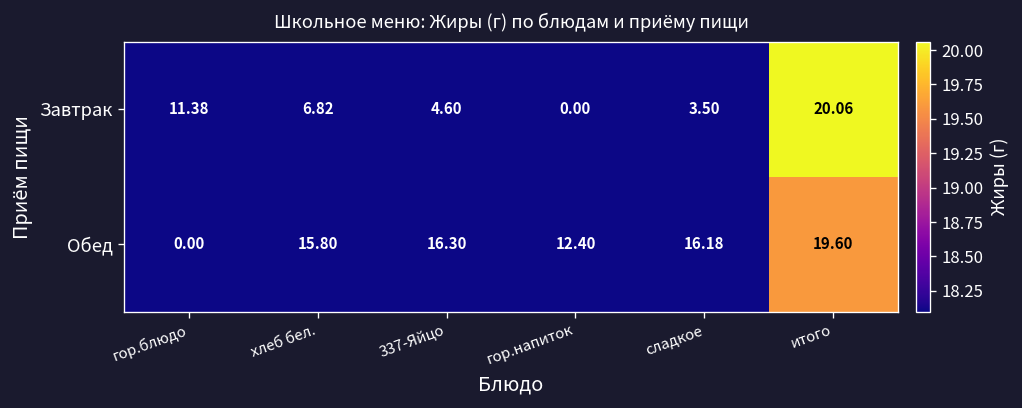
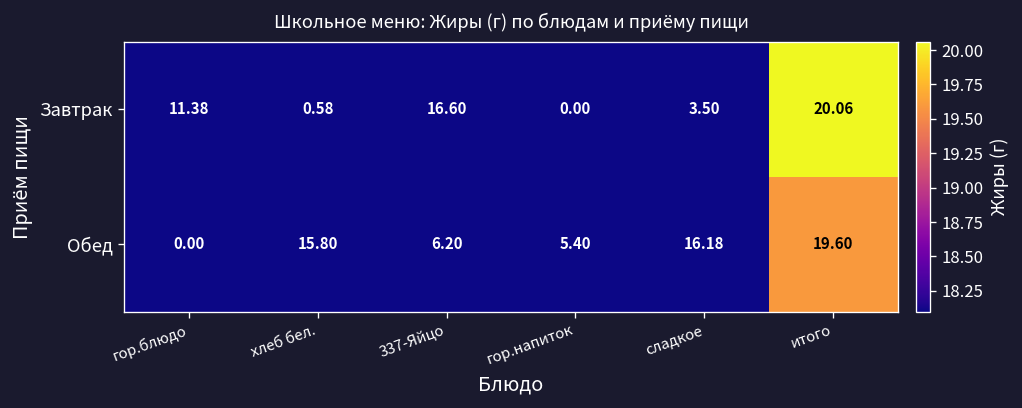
  {
    "Завтрак": {
      "гор.блюдо": 11.38,
-     "хлеб бел.": 6.82,
-     "337-Яйцо": 4.60,
+     "хлеб бел.": 0.58,
+     "337-Яйцо": 16.60,
      "гор.напиток": 0.00,
      "сладкое": 3.50,
      "итого": 20.06
    },
    "Обед": {
      "гор.блюдо": 0.00,
      "хлеб бел.": 15.80,
-     "337-Яйцо": 16.30,
-     "гор.напиток": 12.40,
+     "337-Яйцо": 6.20,
+     "гор.напиток": 5.40,
      "сладкое": 16.18,
      "итого": 19.60
    }
  }
